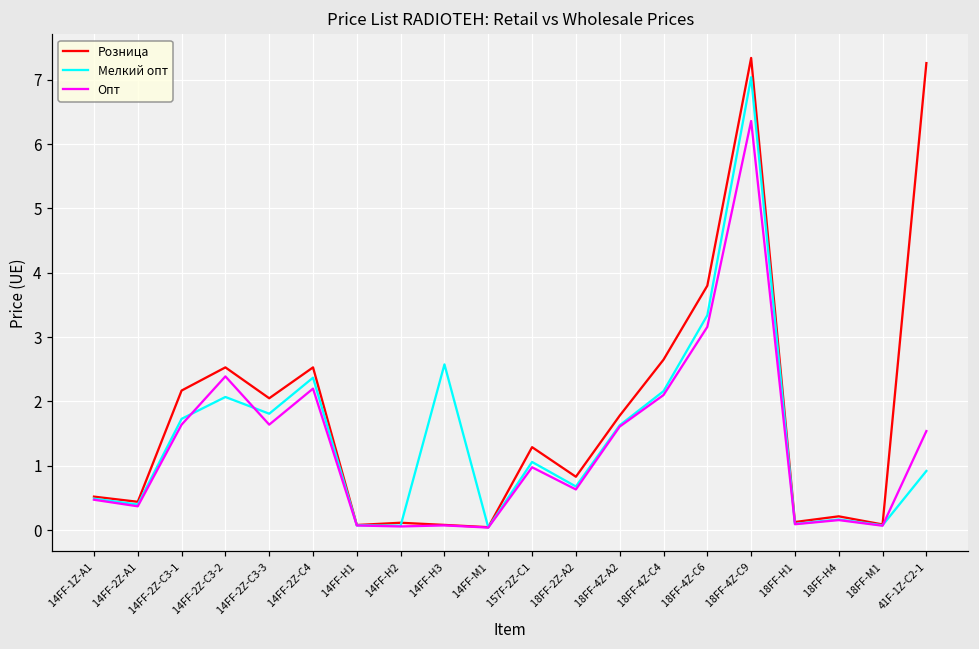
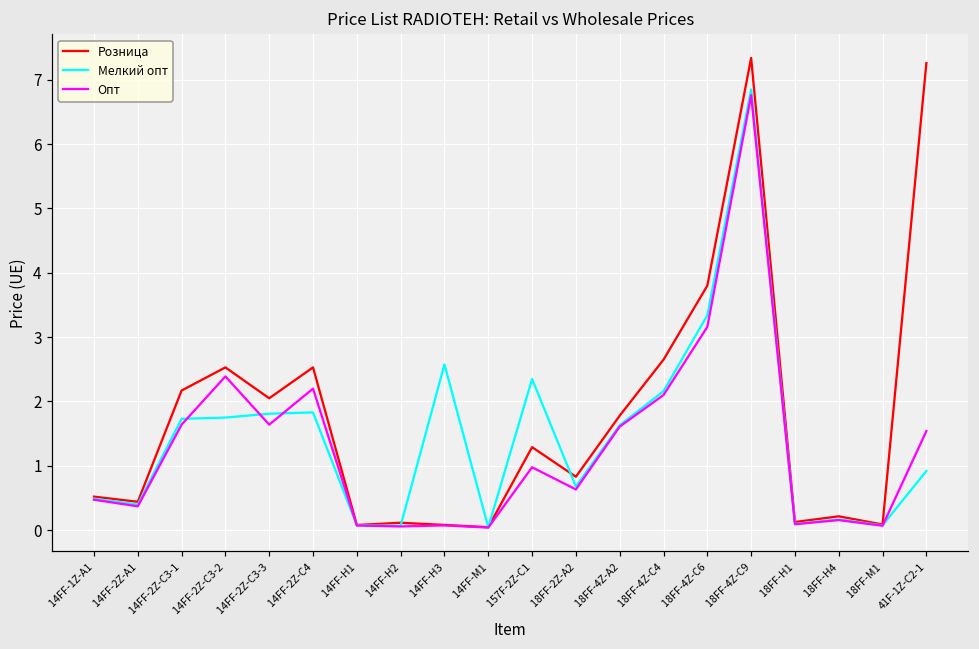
  {
    "Розница": {
      "14FF-2Z-C3-1": 2.2,
      "14FF-2Z-C3-2": 2.5,
      "14FF-2Z-C3-3": 2.1,
      "14FF-2Z-C4": 2.5,
      "14FF-H2": 0.1,
      "157F-2Z-C1": 1.3,
      "18FF-2Z-A2": 0.8,
      "18FF-4Z-A2": 1.8,
      "18FF-4Z-C4": 2.7,
      "18FF-4Z-C6": 3.8,
      "18FF-4Z-C9": 7.3,
      "18FF-H4": 0.2,
      "41F-1Z-C2-1": 7.3
    },
    "Мелкий опт": {
      "14FF-2Z-C3-1": 1.7,
-     "14FF-2Z-C3-2": 2.1,
+     "14FF-2Z-C3-2": 1.8,
      "14FF-2Z-C3-3": 1.8,
-     "14FF-2Z-C4": 2.4,
+     "14FF-2Z-C4": 1.8,
      "14FF-H3": 2.6,
-     "157F-2Z-C1": 1.1,
+     "157F-2Z-C1": 2.4,
      "18FF-2Z-A2": 0.7,
      "18FF-4Z-C4": 2.2,
      "18FF-4Z-C6": 3.3,
-     "18FF-4Z-C9": 7.0,
+     "18FF-4Z-C9": 6.9,
      "41F-1Z-C2-1": 0.9
    },
    "Опт": {
      "14FF-2Z-C3-1": 1.6,
      "14FF-2Z-C3-2": 2.4,
      "14FF-2Z-C3-3": 1.6,
      "14FF-2Z-C4": 2.2,
      "157F-2Z-C1": 1.0,
      "18FF-2Z-A2": 0.6,
      "18FF-4Z-C4": 2.1,
      "18FF-4Z-C6": 3.2,
-     "18FF-4Z-C9": 6.4,
+     "18FF-4Z-C9": 6.8,
      "41F-1Z-C2-1": 1.5
    }
  }
